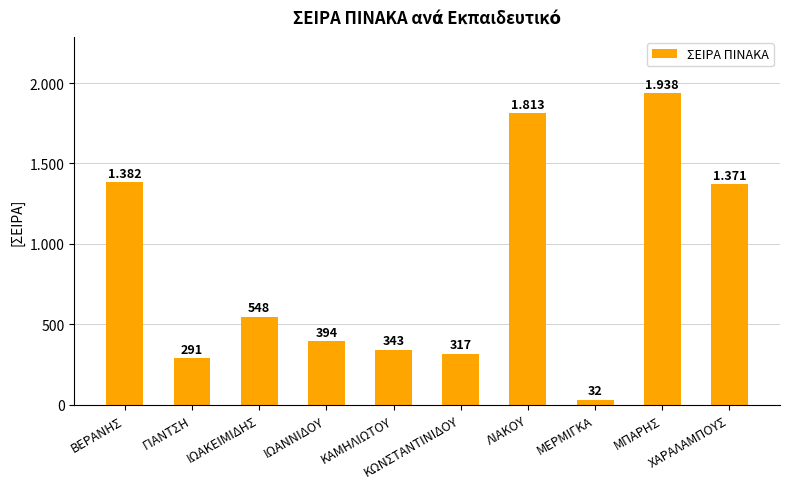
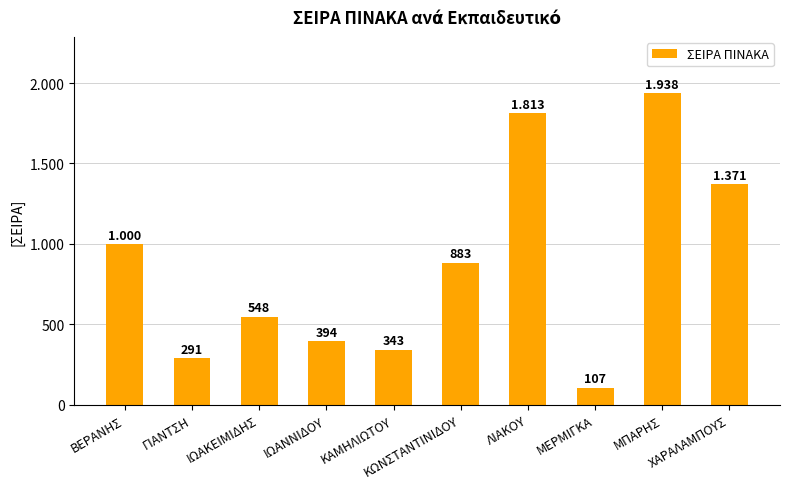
  {
-   "ΒΕΡΑΝΗΣ": 1.382,
+   "ΒΕΡΑΝΗΣ": 1.000,
    "ΓΙΑΝΤΣΗ": 291,
    "ΙΩΑΚΕΙΜΙΔΗΣ": 548,
    "ΙΩΑΝΝΙΔΟΥ": 394,
    "ΚΑΜΗΛΙΩΤΟΥ": 343,
-   "ΚΩΝΣΤΑΝΤΙΝΙΔΟΥ": 317,
-   "ΜΕΡΜΙΓΚΑ": 32
+   "ΚΩΝΣΤΑΝΤΙΝΙΔΟΥ": 883,
+   "ΜΕΡΜΙΓΚΑ": 107
  }
